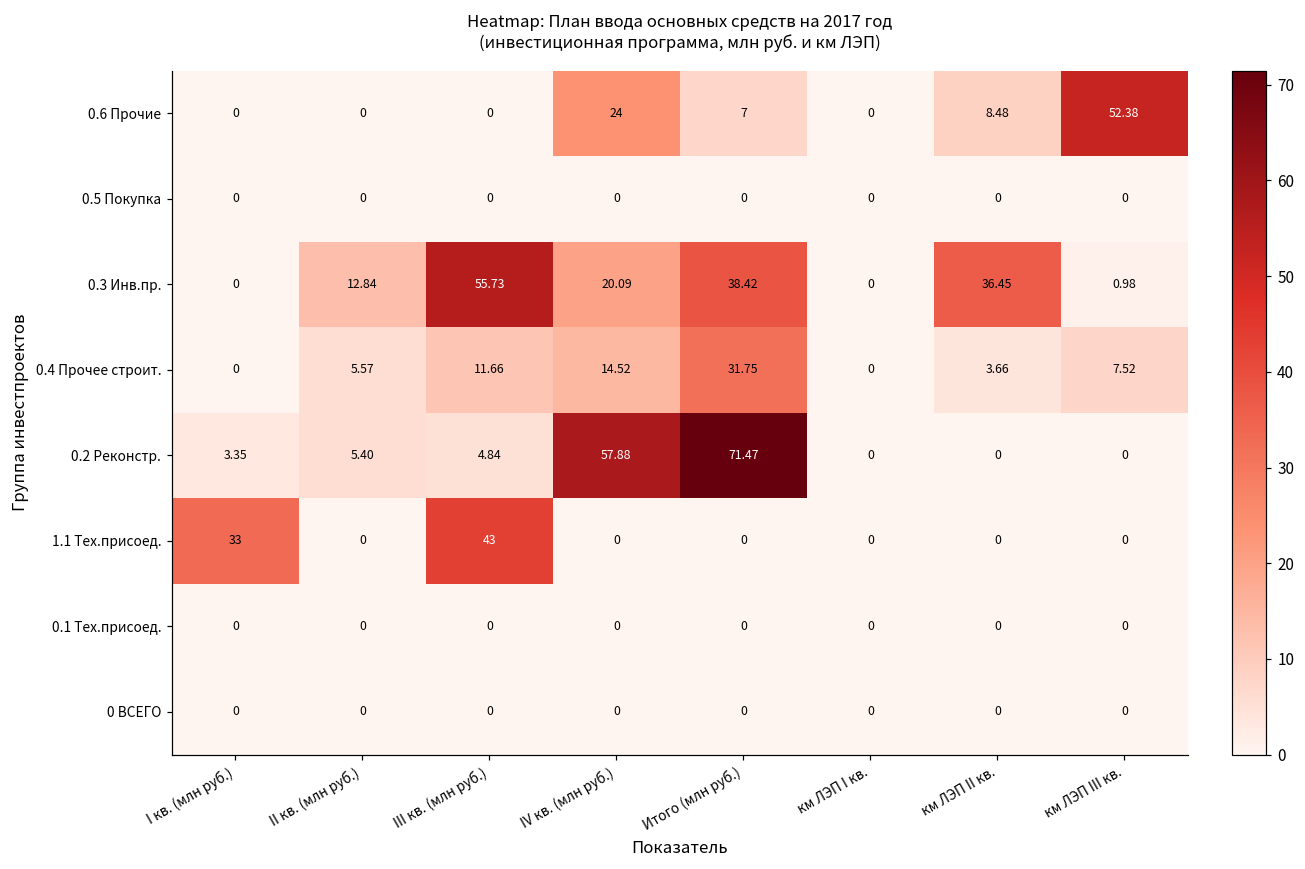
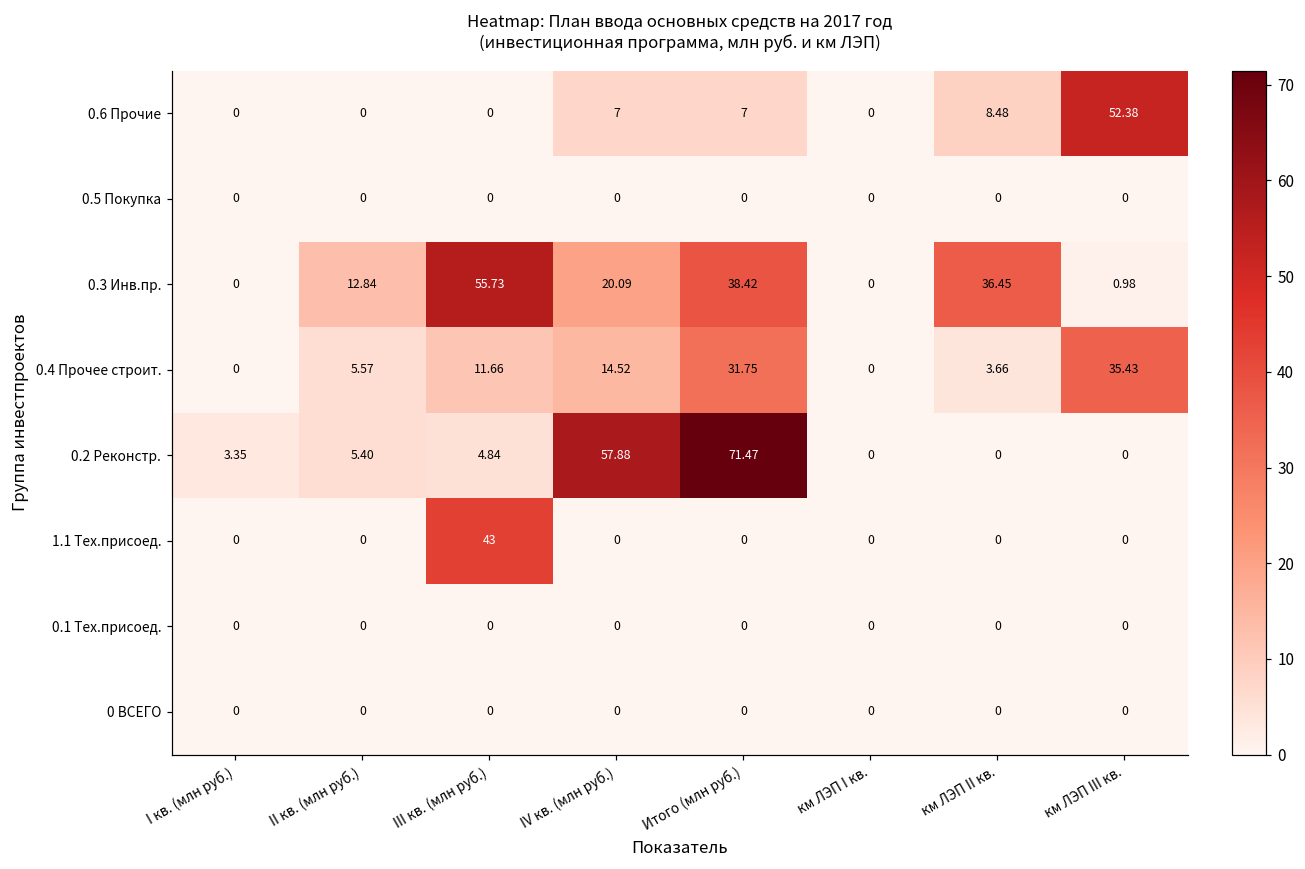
  {
    "0.6 Прочие": {
      "I кв. (млн руб.)": 0,
      "II кв. (млн руб.)": 0,
      "III кв. (млн руб.)": 0,
-     "IV кв. (млн руб.)": 24,
+     "IV кв. (млн руб.)": 7,
      "Итого (млн руб.)": 7,
      "км ЛЭП I кв.": 0,
      "км ЛЭП II кв.": 8.48,
      "км ЛЭП III кв.": 52.38
    },
    "0.5 Покупка": {
      "I кв. (млн руб.)": 0,
      "II кв. (млн руб.)": 0,
      "III кв. (млн руб.)": 0,
      "IV кв. (млн руб.)": 0,
      "Итого (млн руб.)": 0,
      "км ЛЭП I кв.": 0,
      "км ЛЭП II кв.": 0,
      "км ЛЭП III кв.": 0
    },
    "0.3 Инв.пр.": {
      "I кв. (млн руб.)": 0,
      "II кв. (млн руб.)": 12.84,
      "III кв. (млн руб.)": 55.73,
      "IV кв. (млн руб.)": 20.09,
      "Итого (млн руб.)": 38.42,
      "км ЛЭП I кв.": 0,
      "км ЛЭП II кв.": 36.45,
      "км ЛЭП III кв.": 0.98
    },
    "0.4 Прочее строит.": {
      "I кв. (млн руб.)": 0,
      "II кв. (млн руб.)": 5.57,
      "III кв. (млн руб.)": 11.66,
      "IV кв. (млн руб.)": 14.52,
      "Итого (млн руб.)": 31.75,
      "км ЛЭП I кв.": 0,
      "км ЛЭП II кв.": 3.66,
-     "км ЛЭП III кв.": 7.52
+     "км ЛЭП III кв.": 35.43
    },
    "0.2 Реконстр.": {
      "I кв. (млн руб.)": 3.35,
      "II кв. (млн руб.)": 5.40,
      "III кв. (млн руб.)": 4.84,
      "IV кв. (млн руб.)": 57.88,
      "Итого (млн руб.)": 71.47,
      "км ЛЭП I кв.": 0,
      "км ЛЭП II кв.": 0,
      "км ЛЭП III кв.": 0
    },
    "1.1 Тех.присоед.": {
-     "I кв. (млн руб.)": 33,
+     "I кв. (млн руб.)": 0,
      "II кв. (млн руб.)": 0,
      "III кв. (млн руб.)": 43,
      "IV кв. (млн руб.)": 0,
      "Итого (млн руб.)": 0,
      "км ЛЭП I кв.": 0,
      "км ЛЭП II кв.": 0,
      "км ЛЭП III кв.": 0
    },
    "0.1 Тех.присоед.": {
      "I кв. (млн руб.)": 0,
      "II кв. (млн руб.)": 0,
      "III кв. (млн руб.)": 0,
      "IV кв. (млн руб.)": 0,
      "Итого (млн руб.)": 0,
      "км ЛЭП I кв.": 0,
      "км ЛЭП II кв.": 0,
      "км ЛЭП III кв.": 0
    },
    "0 ВСЕГО": {
      "I кв. (млн руб.)": 0,
      "II кв. (млн руб.)": 0,
      "III кв. (млн руб.)": 0,
      "IV кв. (млн руб.)": 0,
      "Итого (млн руб.)": 0,
      "км ЛЭП I кв.": 0,
      "км ЛЭП II кв.": 0,
      "км ЛЭП III кв.": 0
    }
  }
